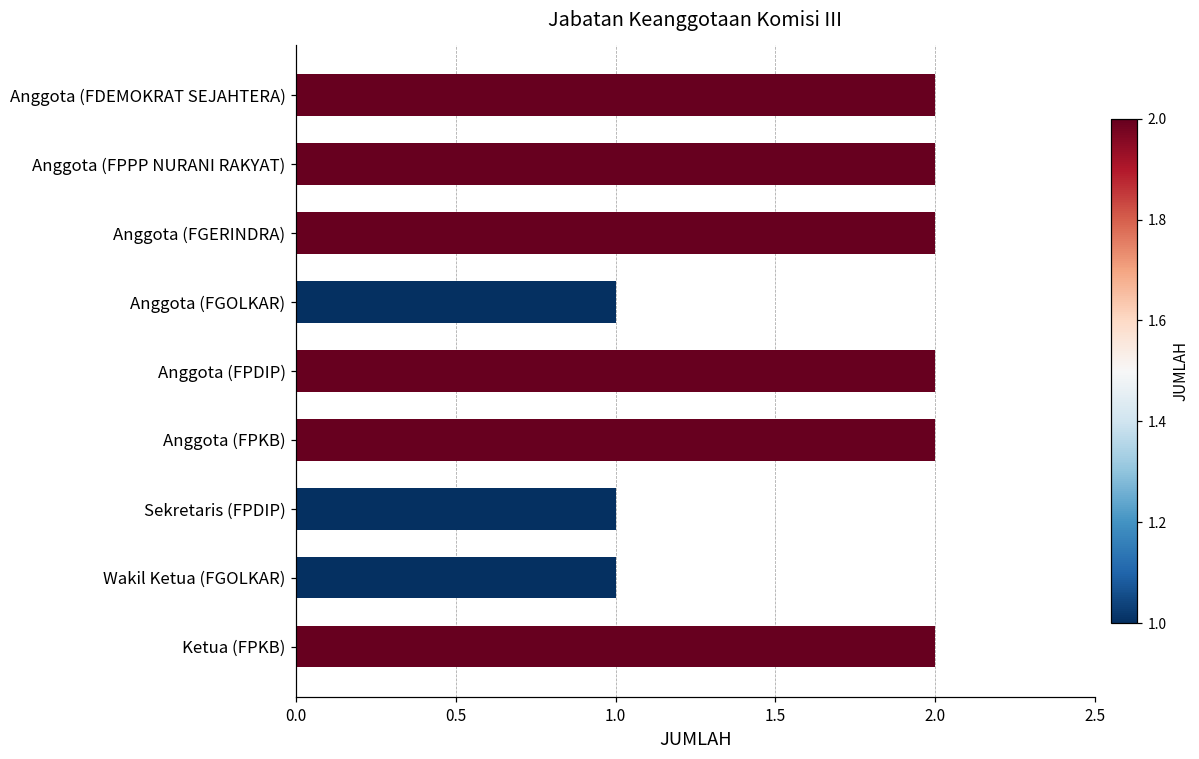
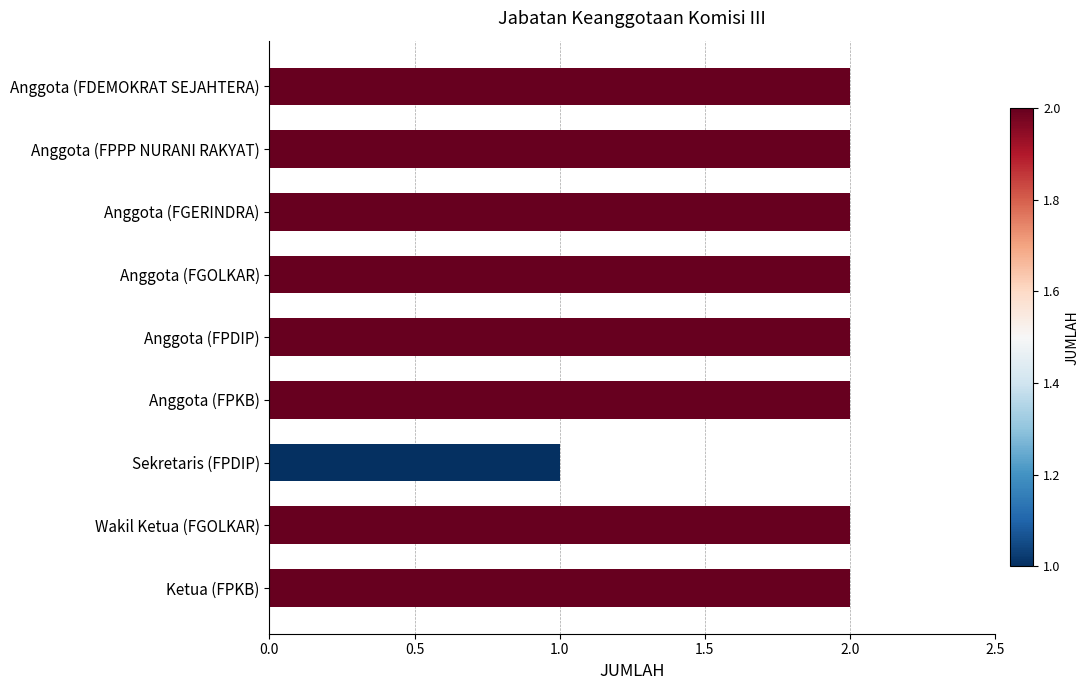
  {
    "Anggota (FDEMOKRAT SEJAHTERA)": 2,
    "Anggota (FPPP NURANI RAKYAT)": 2,
    "Anggota (FGERINDRA)": 2,
-   "Anggota (FGOLKAR)": 1,
+   "Anggota (FGOLKAR)": 2,
    "Anggota (FPDIP)": 2,
    "Anggota (FPKB)": 2,
    "Sekretaris (FPDIP)": 1,
-   "Wakil Ketua (FGOLKAR)": 1,
+   "Wakil Ketua (FGOLKAR)": 2,
    "Ketua (FPKB)": 2
  }
